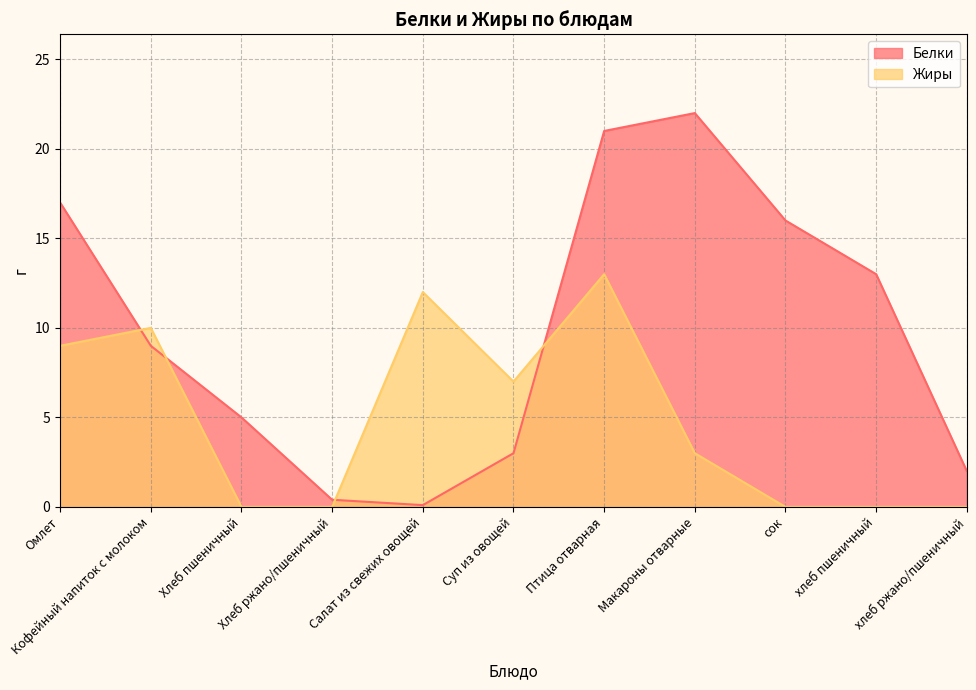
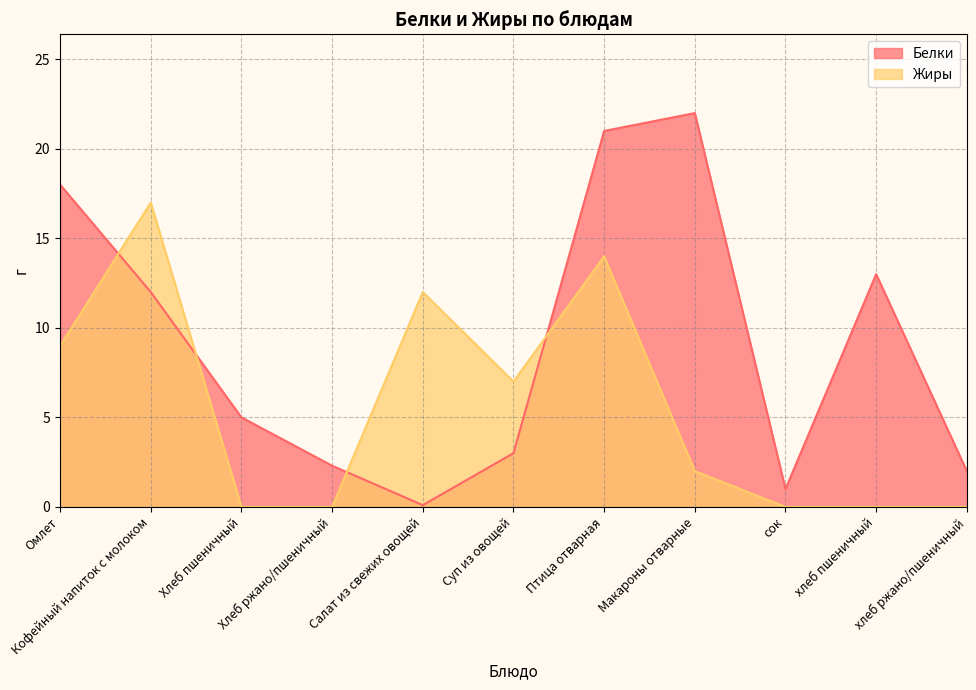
  {
    "Белки": {
-     "Омлет": 17,
-     "Кофейный напиток с молоком": 9,
+     "Омлет": 18,
+     "Кофейный напиток с молоком": 12,
      "Хлеб пшеничный": 5.0,
-     "Хлеб ржано/пшеничный": 0.4,
+     "Хлеб ржано/пшеничный": 2.3,
      "Салат из свежих овощей": 0.1,
      "Суп из овощей": 3.0,
      "Птица отварная": 21.0,
      "Макароны отварные": 22.0,
-     "сок": 16,
+     "сок": 1,
      "хлеб пшеничный": 13.0,
      "хлеб ржано/пшеничный": 2.0
    },
    "Жиры": {
      "Омлет": 9,
-     "Кофейный напиток с молоком": 10,
+     "Кофейный напиток с молоком": 17,
      "Хлеб пшеничный": 0,
      "Хлеб ржано/пшеничный": 0,
      "Салат из свежих овощей": 12,
      "Суп из овощей": 7,
-     "Птица отварная": 13,
-     "Макароны отварные": 3,
+     "Птица отварная": 14,
+     "Макароны отварные": 2,
      "сок": 0,
      "хлеб пшеничный": 0,
      "хлеб ржано/пшеничный": 0
    }
  }
